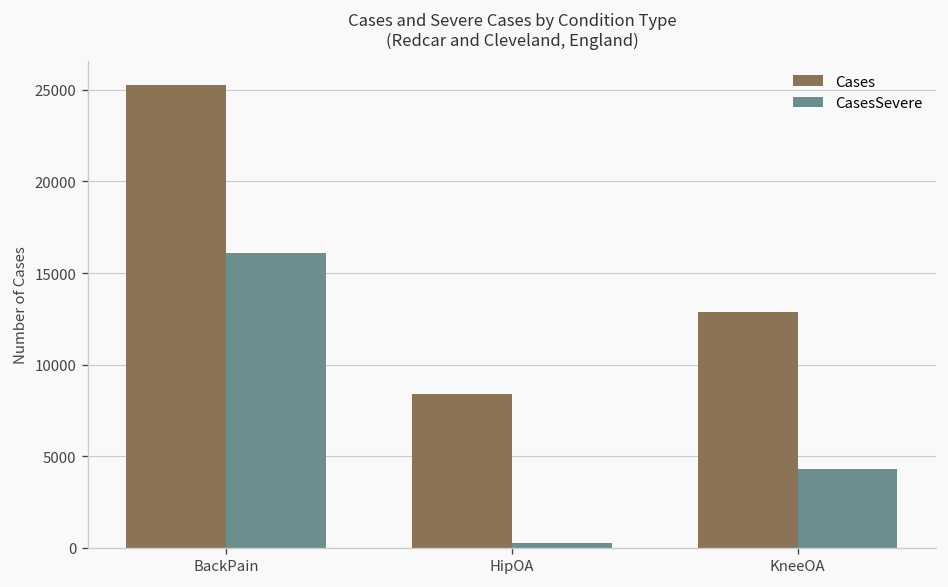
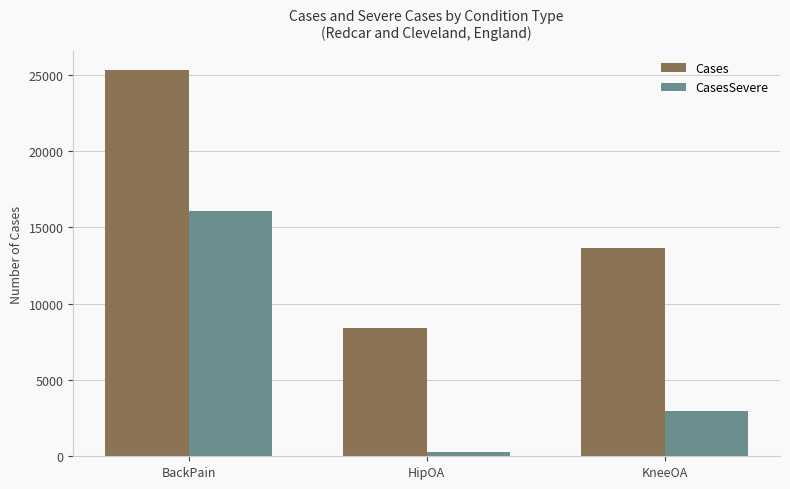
  {
    "Cases": {
      "BackPain": 25300,
      "HipOA": 8400,
-     "KneeOA": 12800
+     "KneeOA": 13600
    },
    "CasesSevere": {
      "BackPain": 16100,
      "HipOA": 300,
-     "KneeOA": 4300
+     "KneeOA": 2900
    }
  }
